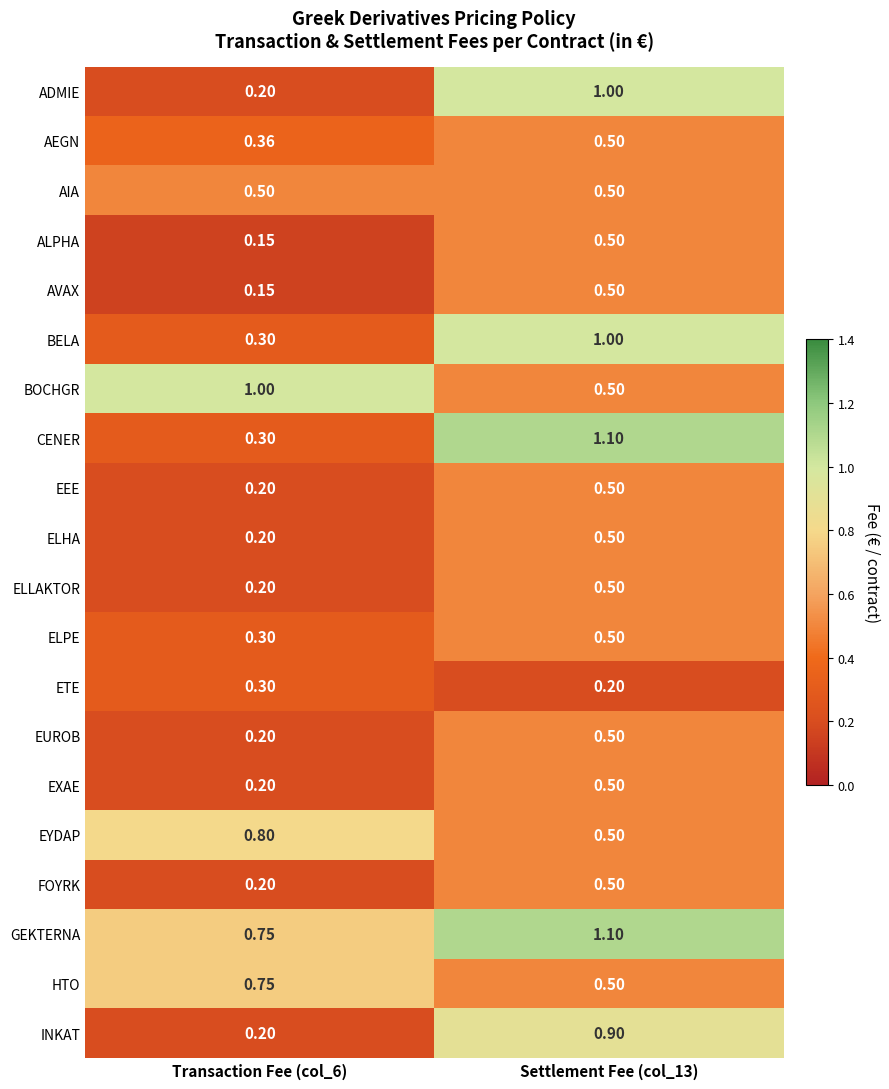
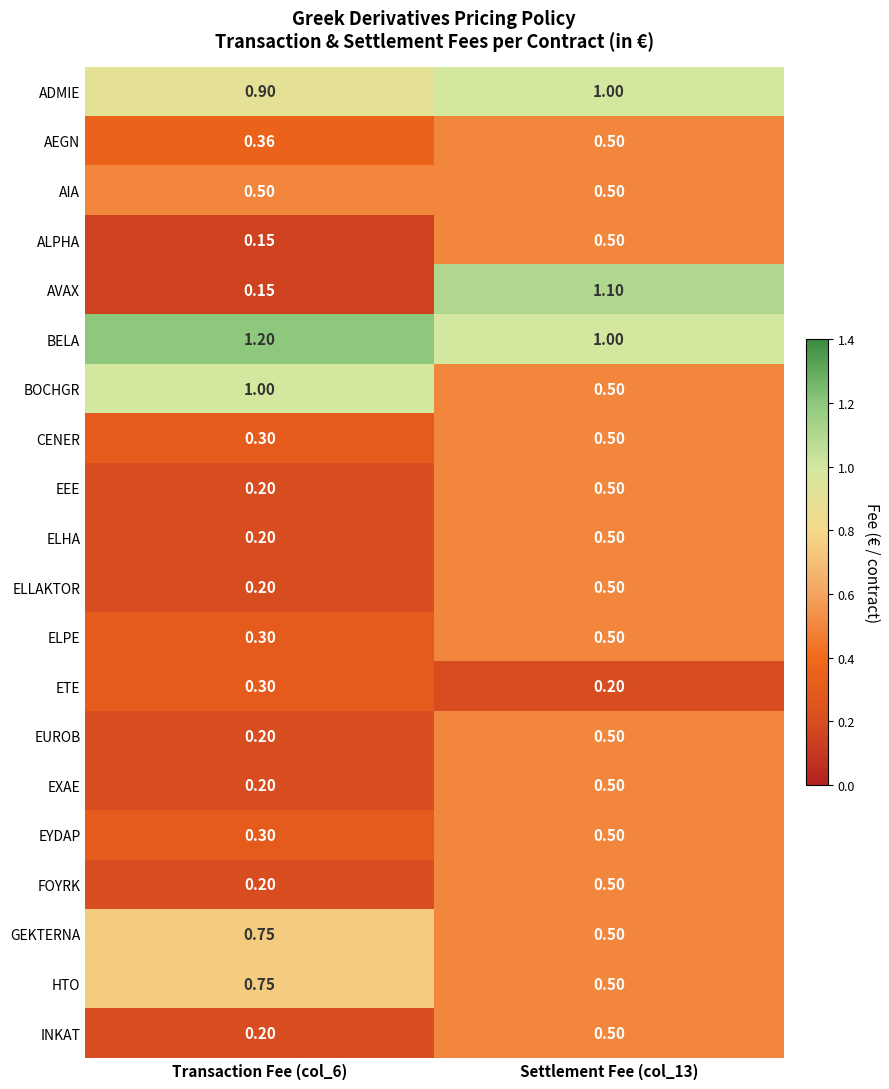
  {
    "ADMIE": {
-     "Transaction Fee (col_6)": 0.20,
+     "Transaction Fee (col_6)": 0.90,
      "Settlement Fee (col_13)": 1.00
    },
    "AEGN": {
      "Transaction Fee (col_6)": 0.36,
      "Settlement Fee (col_13)": 0.50
    },
    "AIA": {
      "Transaction Fee (col_6)": 0.50,
      "Settlement Fee (col_13)": 0.50
    },
    "ALPHA": {
      "Transaction Fee (col_6)": 0.15,
      "Settlement Fee (col_13)": 0.50
    },
    "AVAX": {
      "Transaction Fee (col_6)": 0.15,
-     "Settlement Fee (col_13)": 0.50
+     "Settlement Fee (col_13)": 1.10
    },
    "BELA": {
-     "Transaction Fee (col_6)": 0.30,
+     "Transaction Fee (col_6)": 1.20,
      "Settlement Fee (col_13)": 1.00
    },
    "BOCHGR": {
      "Transaction Fee (col_6)": 1.00,
      "Settlement Fee (col_13)": 0.50
    },
    "CENER": {
      "Transaction Fee (col_6)": 0.30,
-     "Settlement Fee (col_13)": 1.10
+     "Settlement Fee (col_13)": 0.50
    },
    "EEE": {
      "Transaction Fee (col_6)": 0.20,
      "Settlement Fee (col_13)": 0.50
    },
    "ELHA": {
      "Transaction Fee (col_6)": 0.20,
      "Settlement Fee (col_13)": 0.50
    },
    "ELLAKTOR": {
      "Transaction Fee (col_6)": 0.20,
      "Settlement Fee (col_13)": 0.50
    },
    "ELPE": {
      "Transaction Fee (col_6)": 0.30,
      "Settlement Fee (col_13)": 0.50
    },
    "ETE": {
      "Transaction Fee (col_6)": 0.30,
      "Settlement Fee (col_13)": 0.20
    },
    "EUROB": {
      "Transaction Fee (col_6)": 0.20,
      "Settlement Fee (col_13)": 0.50
    },
    "EXAE": {
      "Transaction Fee (col_6)": 0.20,
      "Settlement Fee (col_13)": 0.50
    },
    "EYDAP": {
-     "Transaction Fee (col_6)": 0.80,
+     "Transaction Fee (col_6)": 0.30,
      "Settlement Fee (col_13)": 0.50
    },
    "FOYRK": {
      "Transaction Fee (col_6)": 0.20,
      "Settlement Fee (col_13)": 0.50
    },
    "GEKTERNA": {
      "Transaction Fee (col_6)": 0.75,
-     "Settlement Fee (col_13)": 1.10
+     "Settlement Fee (col_13)": 0.50
    },
    "HTO": {
      "Transaction Fee (col_6)": 0.75,
      "Settlement Fee (col_13)": 0.50
    },
    "INKAT": {
      "Transaction Fee (col_6)": 0.20,
-     "Settlement Fee (col_13)": 0.90
+     "Settlement Fee (col_13)": 0.50
    }
  }
